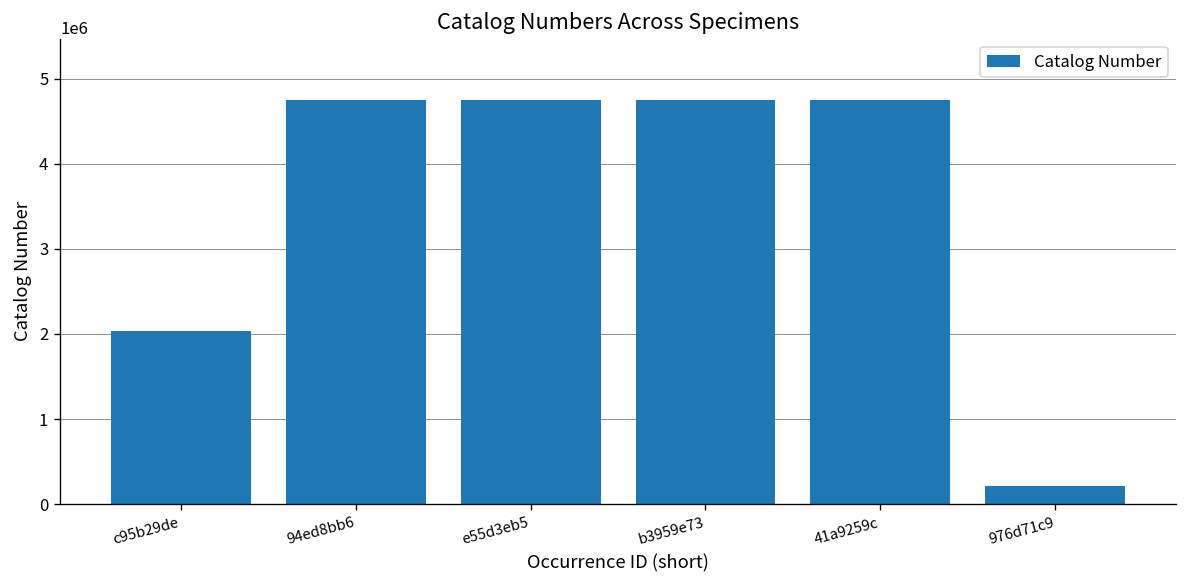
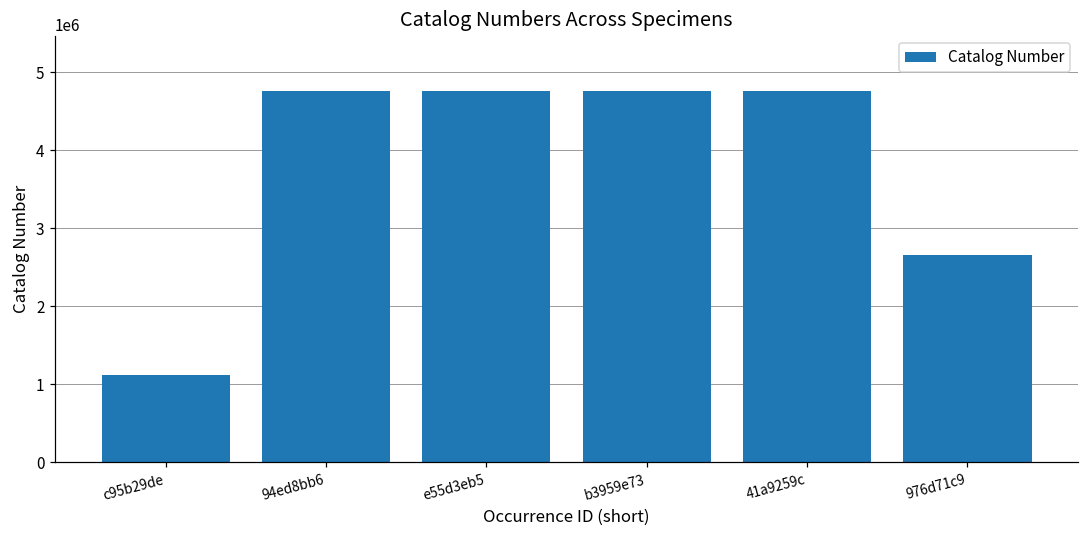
  {
-   "c95b29de": 2000000,
+   "c95b29de": 1100000,
    "94ed8bb6": 4800000,
    "e55d3eb5": 4800000,
    "b3959e73": 4800000,
    "41a9259c": 4800000,
-   "976d71c9": 200000
+   "976d71c9": 2700000
  }
